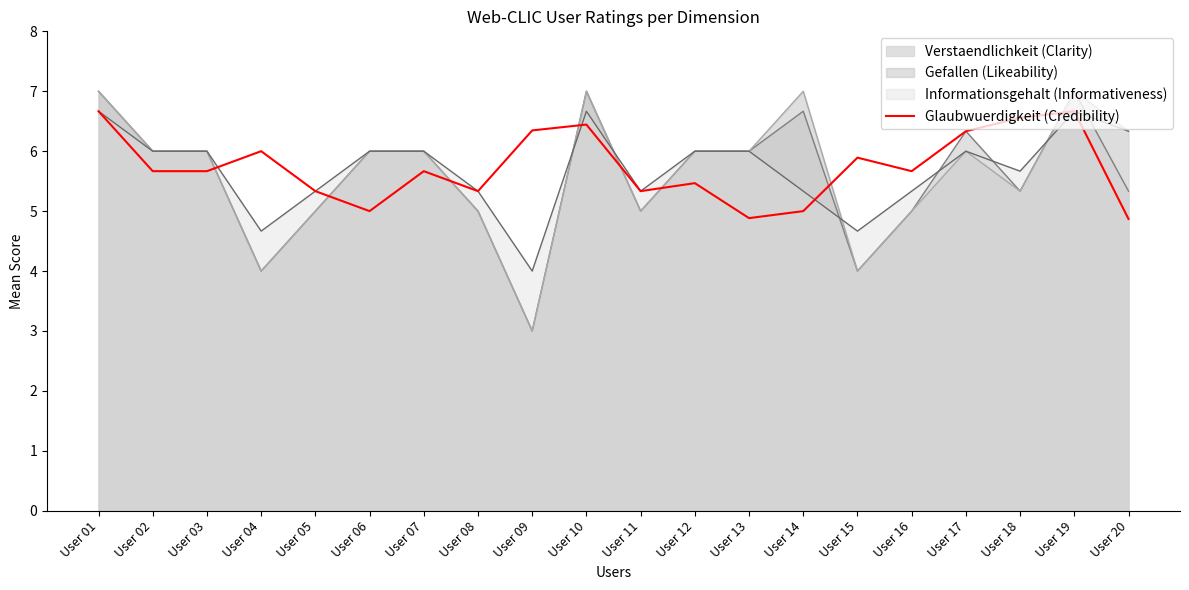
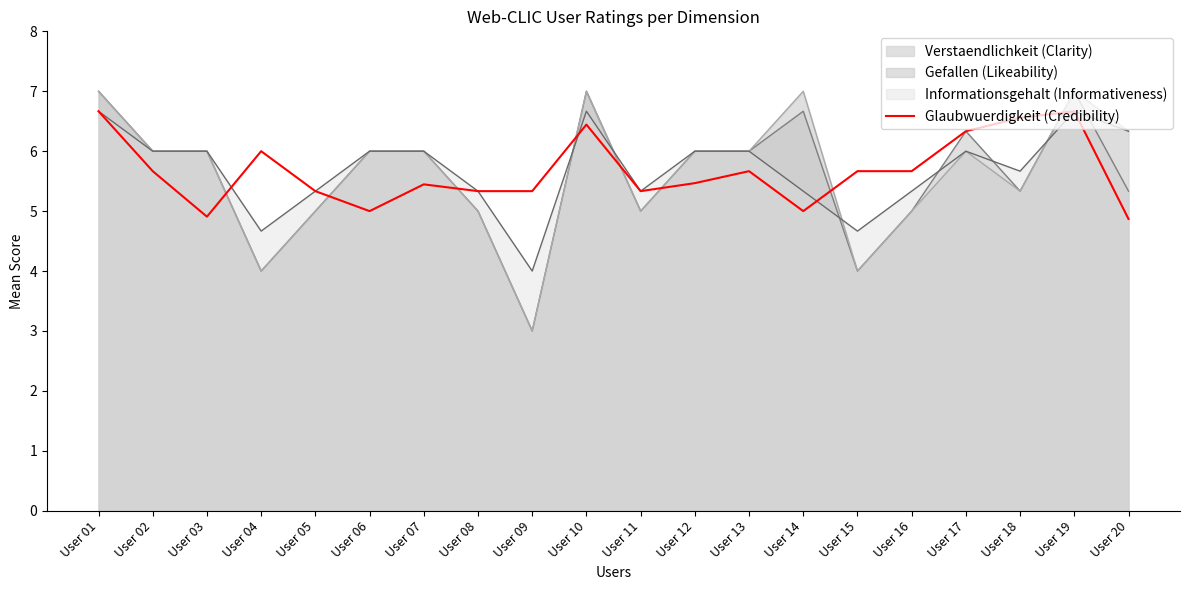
  {
    "Glaubwuerdigkeit (Credibility)": {
      "User 02": 5.7,
-     "User 03": 5.7,
+     "User 03": 4.9,
      "User 04": 6.0,
      "User 06": 5.0,
-     "User 07": 5.7,
-     "User 09": 6.3,
+     "User 07": 5.4,
+     "User 09": 5.3,
      "User 10": 6.4,
      "User 12": 5.5,
-     "User 13": 4.9,
+     "User 13": 5.7,
      "User 14": 5.0,
-     "User 15": 5.9,
+     "User 15": 5.7,
      "User 16": 5.7,
      "User 20": 4.9
    }
  }
